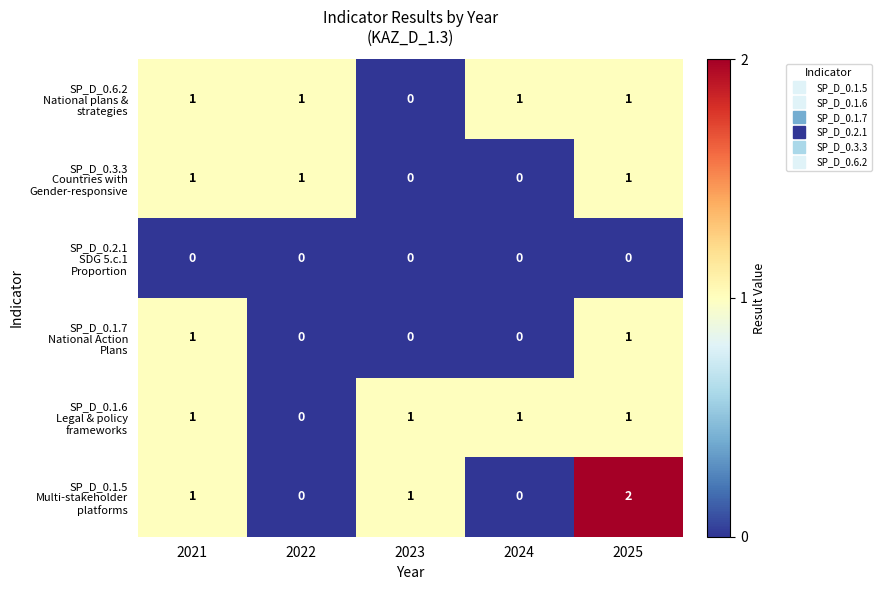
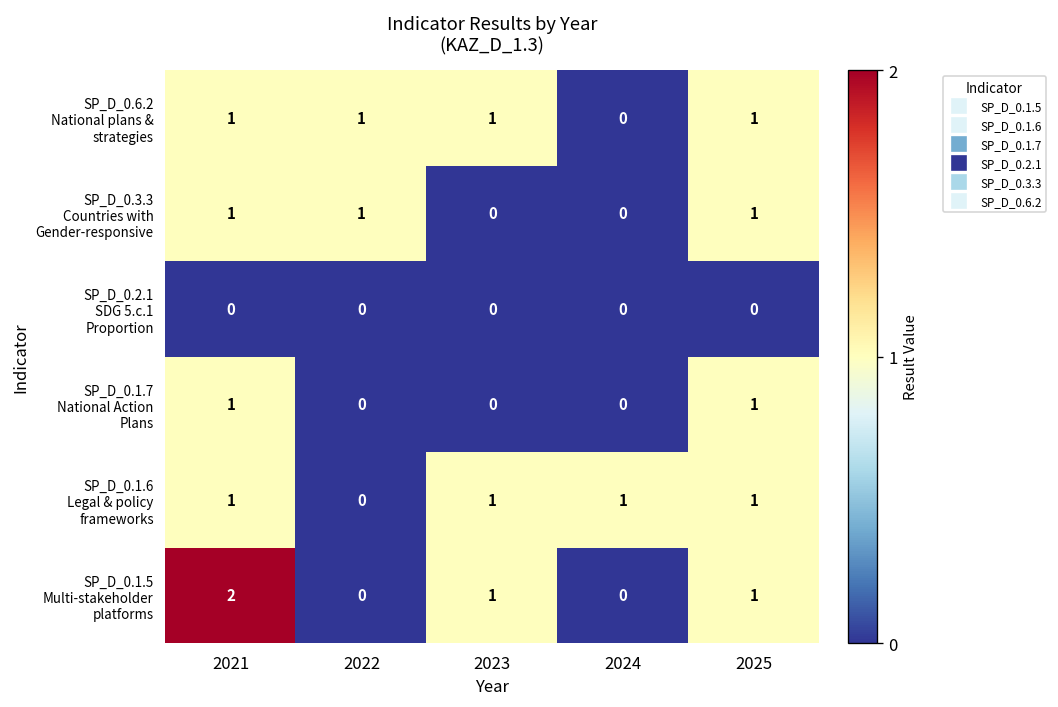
  {
    "SP_D_0.6.2 National plans & strategies": {
      "2021": 1,
      "2022": 1,
-     "2023": 0,
-     "2024": 1,
+     "2023": 1,
+     "2024": 0,
      "2025": 1
    },
    "SP_D_0.3.3 Countries with Gender-responsive": {
      "2021": 1,
      "2022": 1,
      "2023": 0,
      "2024": 0,
      "2025": 1
    },
    "SP_D_0.2.1 SDG 5.c.1 Proportion": {
      "2021": 0,
      "2022": 0,
      "2023": 0,
      "2024": 0,
      "2025": 0
    },
    "SP_D_0.1.7 National Action Plans": {
      "2021": 1,
      "2022": 0,
      "2023": 0,
      "2024": 0,
      "2025": 1
    },
    "SP_D_0.1.6 Legal & policy frameworks": {
      "2021": 1,
      "2022": 0,
      "2023": 1,
      "2024": 1,
      "2025": 1
    },
    "SP_D_0.1.5 Multi-stakeholder platforms": {
-     "2021": 1,
+     "2021": 2,
      "2022": 0,
      "2023": 1,
      "2024": 0,
-     "2025": 2
+     "2025": 1
    }
  }
